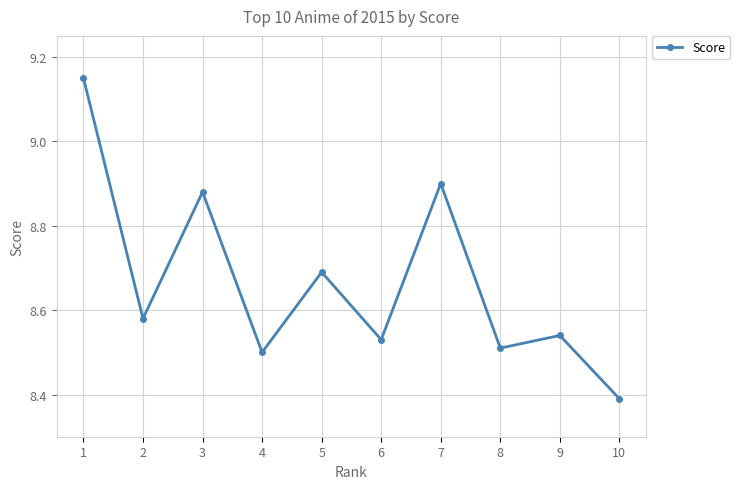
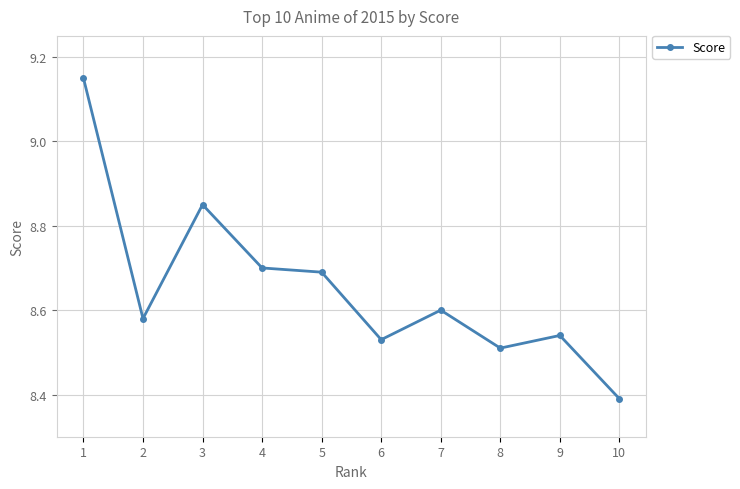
  {
    "1": 9.15,
    "2": 8.58,
-   "3": 8.88,
-   "4": 8.5,
+   "3": 8.85,
+   "4": 8.7,
    "5": 8.69,
    "6": 8.53,
-   "7": 8.9,
+   "7": 8.6,
    "8": 8.51,
    "9": 8.54,
    "10": 8.39
  }
